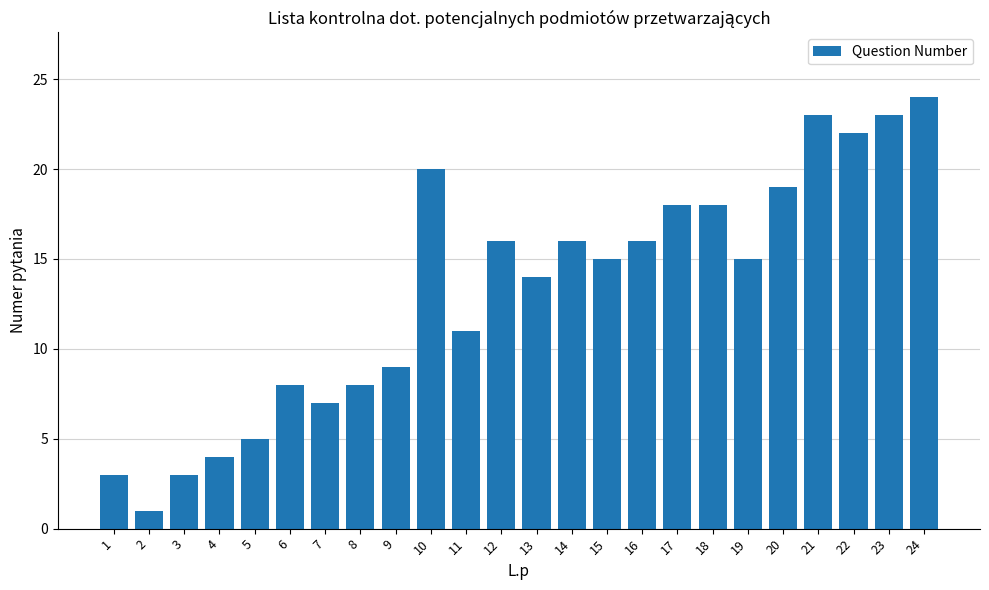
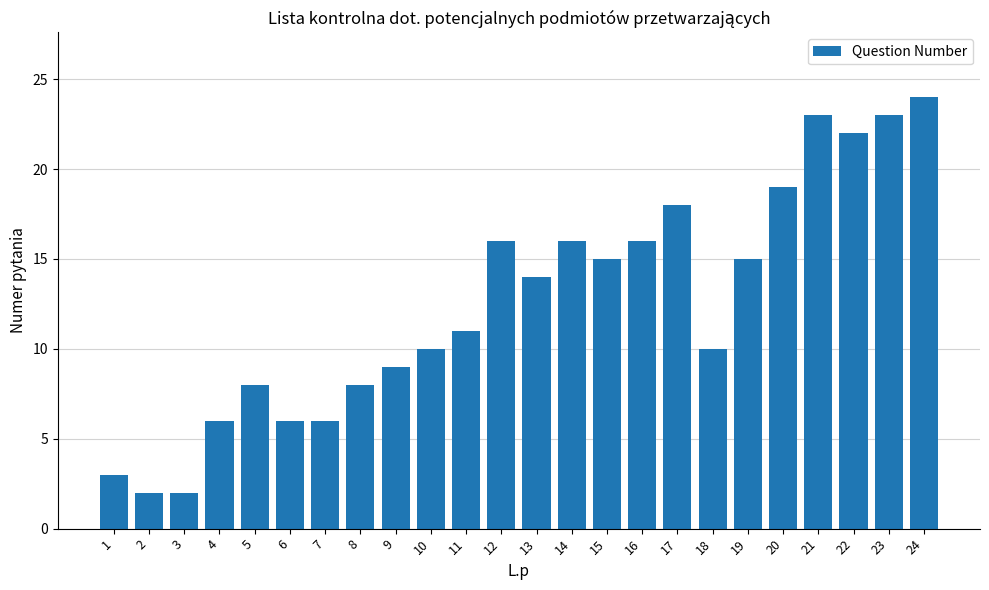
  {
    "1": 3,
-   "2": 1,
-   "3": 3,
-   "4": 4,
-   "5": 5,
-   "6": 8,
-   "7": 7,
+   "2": 2,
+   "3": 2,
+   "4": 6,
+   "5": 8,
+   "6": 6,
+   "7": 6,
    "8": 8,
    "9": 9,
-   "10": 20,
+   "10": 10,
    "11": 11,
    "12": 16,
    "13": 14,
    "14": 16,
    "15": 15,
    "16": 16,
    "17": 18,
-   "18": 18,
+   "18": 10,
    "19": 15,
    "20": 19,
    "21": 23,
    "22": 22,
    "23": 23,
    "24": 24
  }
